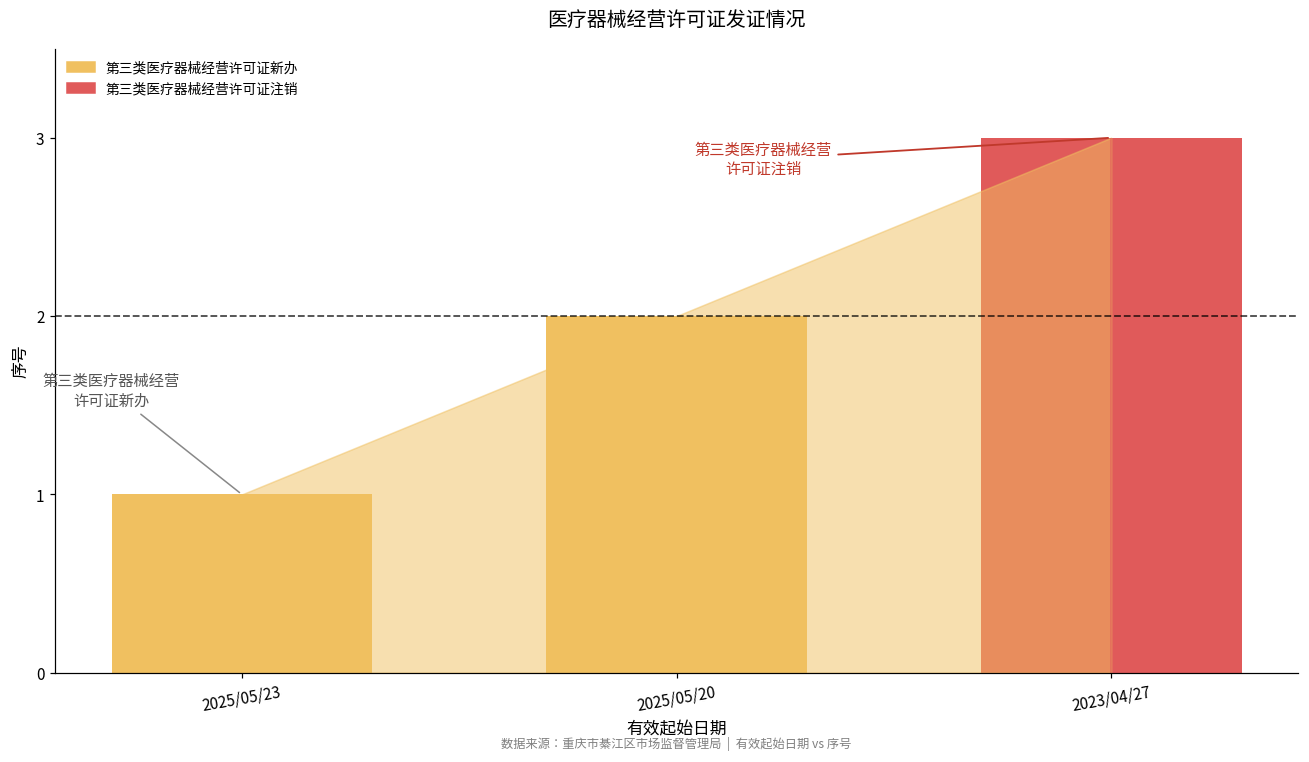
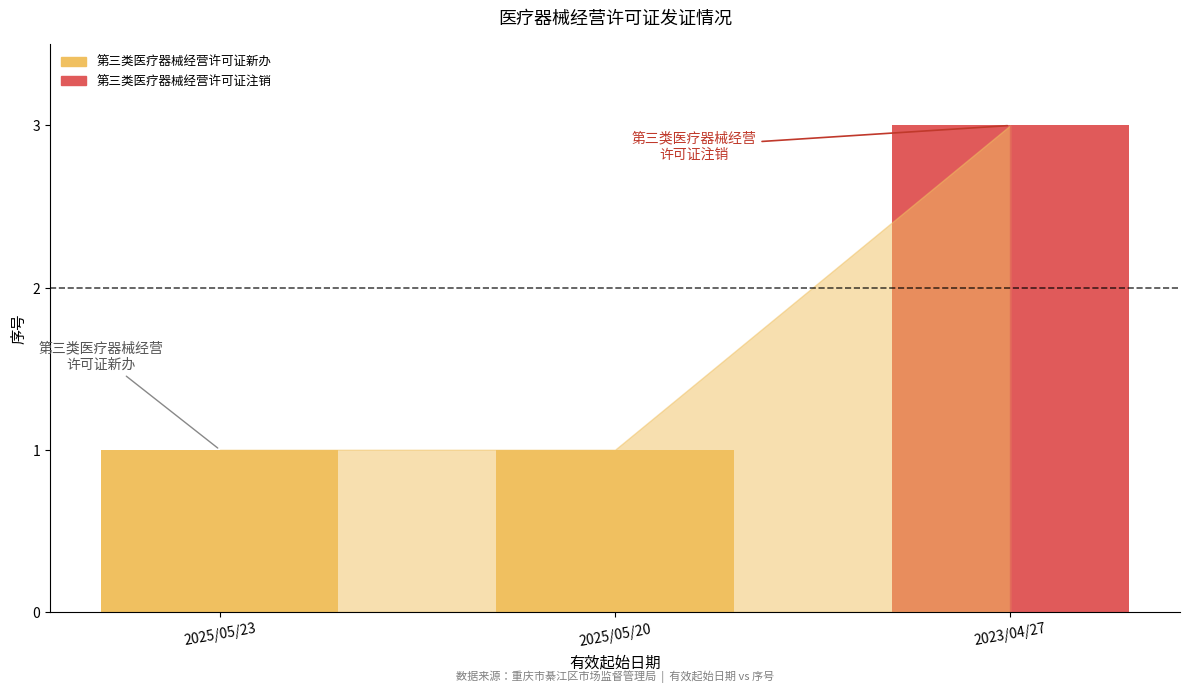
  {
    "2025/05/23": 1,
-   "2025/05/20": 2,
+   "2025/05/20": 1,
    "2023/04/27": 3
  }
